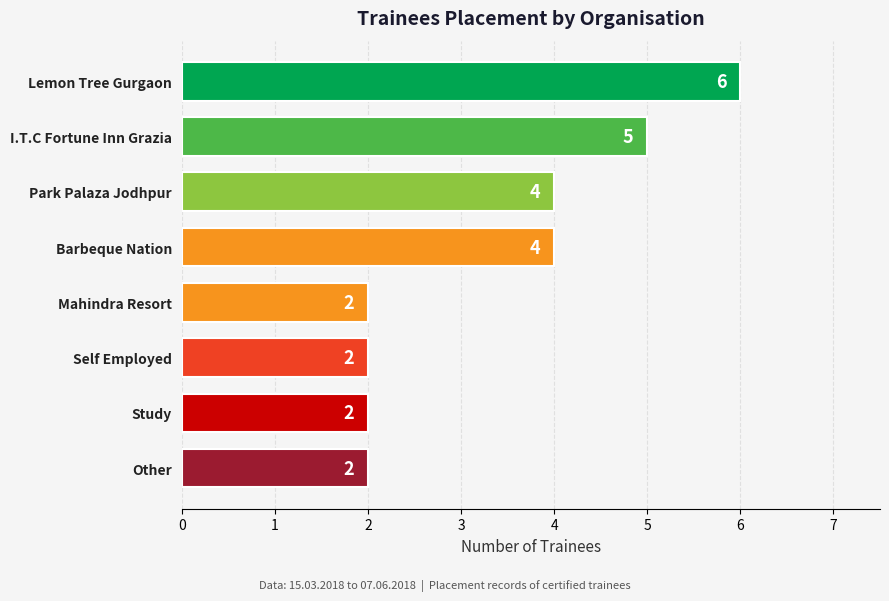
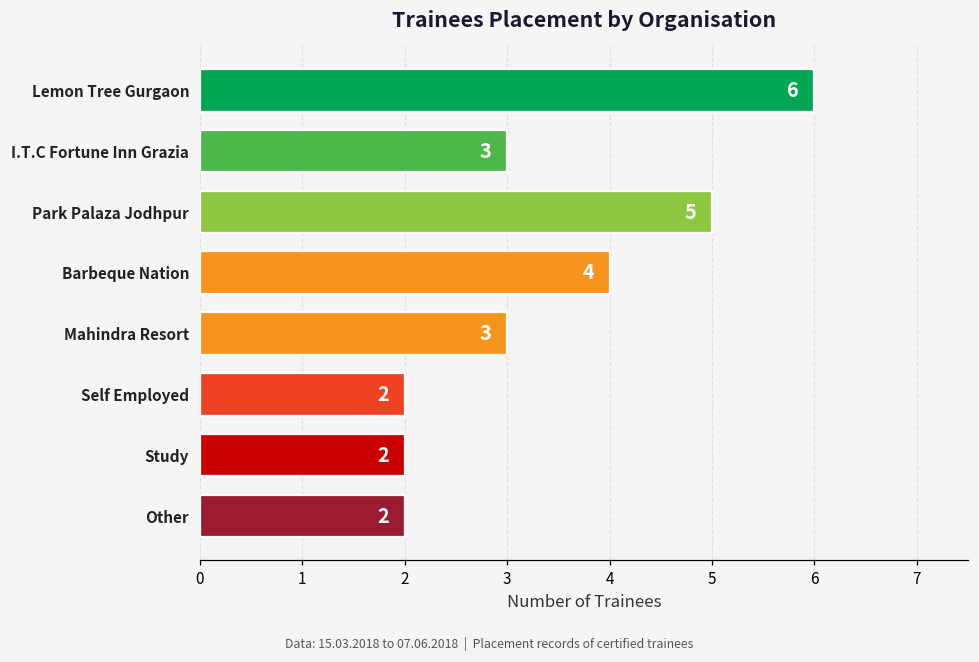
  {
    "Lemon Tree Gurgaon": 6,
-   "I.T.C Fortune Inn Grazia": 5,
-   "Park Palaza Jodhpur": 4,
+   "I.T.C Fortune Inn Grazia": 3,
+   "Park Palaza Jodhpur": 5,
    "Barbeque Nation": 4,
-   "Mahindra Resort": 2,
+   "Mahindra Resort": 3,
    "Self Employed": 2,
    "Study": 2,
    "Other": 2
  }
